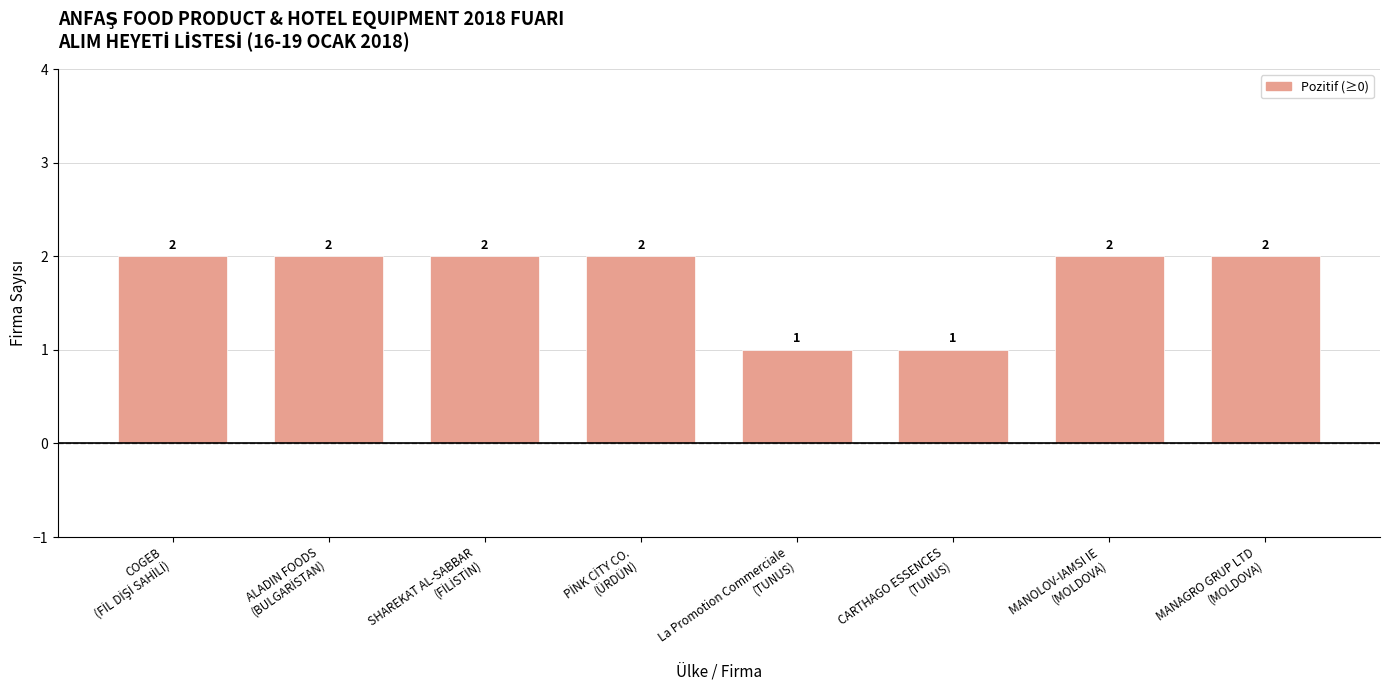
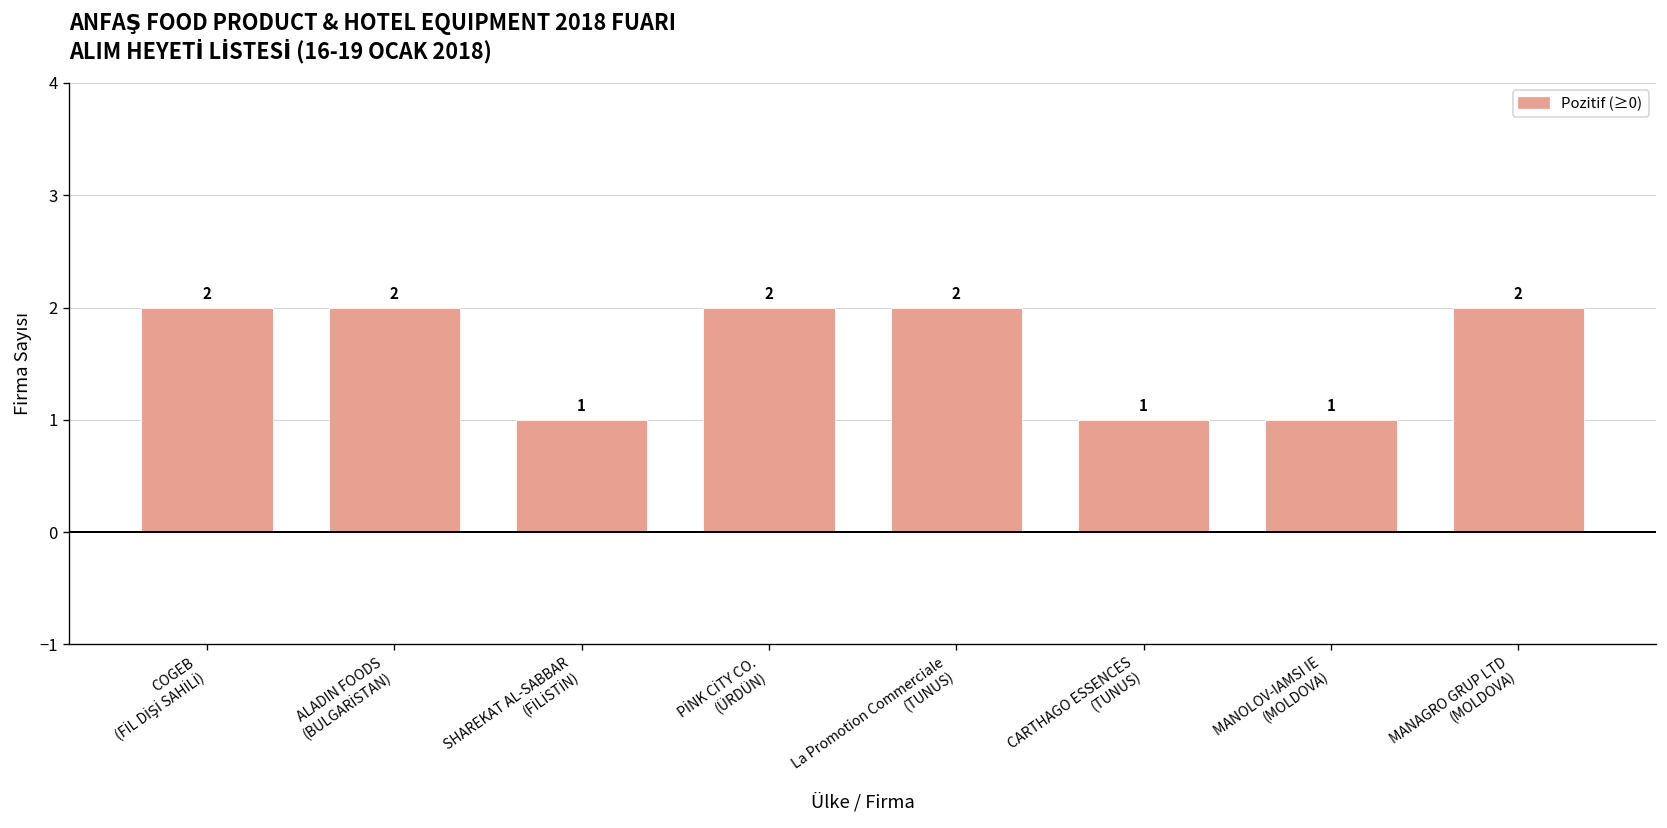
  {
    "COGEB (FİL DİŞİ SAHİLİ)": 2,
    "ALADIN FOODS (BULGARİSTAN)": 2,
-   "SHAREKAT AL-SABBAR (FİLİSTİN)": 2,
+   "SHAREKAT AL-SABBAR (FİLİSTİN)": 1,
    "PİNK CİTY CO. (ÜRDÜN)": 2,
-   "La Promotion Commerciale (TUNUS)": 1,
+   "La Promotion Commerciale (TUNUS)": 2,
    "CARTHAGO ESSENCES (TUNUS)": 1,
-   "MANOLOV-IAMSI IE (MOLDOVA)": 2,
+   "MANOLOV-IAMSI IE (MOLDOVA)": 1,
    "MANAGRO GRUP LTD (MOLDOVA)": 2
  }
